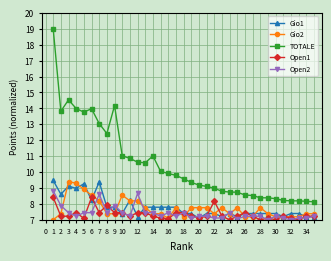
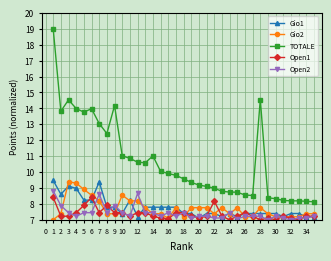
  {
    "Gio1": {
      "1": 9.5,
      "2": 8.6,
      "3": 9.1,
      "4": 9.0,
-     "5": 9.3,
+     "5": 8.2,
      "6": 8.2,
      "7": 9.4,
      "12": 7.2,
      "14": 7.8,
      "16": 7.8,
      "28": 7.4,
      "30": 7.4,
      "32": 7.4
    },
    "Gio2": {
      "1": 7.0,
      "3": 9.4,
      "4": 9.3,
      "5": 8.9,
      "7": 8.2,
      "10": 8.5,
      "12": 8.2,
      "18": 7.2,
      "20": 7.8,
      "28": 7.8
    },
    "TOTALE": {
      "1": 19.0,
      "2": 13.8,
      "3": 14.5,
      "4": 14.0,
      "5": 13.8,
      "6": 14.0,
      "7": 13.0,
      "8": 12.4,
      "9": 14.2,
      "10": 11.0,
      "12": 10.6,
      "14": 11.0,
      "16": 9.9,
      "18": 9.6,
      "20": 9.2,
      "22": 9.0,
      "24": 8.7,
      "26": 8.6,
-     "28": 8.4,
+     "28": 14.5,
      "30": 8.3,
      "32": 8.2,
      "34": 8.2
    },
    "Open1": {
      "1": 8.4,
      "3": 7.2,
      "4": 7.5,
-     "5": 7.1,
+     "5": 7.9,
      "7": 7.5,
      "12": 7.5,
      "22": 8.2,
      "24": 7.0,
      "28": 7.0,
      "30": 7.0
    },
    "Open2": {
      "1": 8.8,
      "2": 7.9,
      "3": 7.4,
      "4": 7.2,
      "5": 7.4,
      "6": 7.4,
      "7": 8.6,
      "12": 8.7,
      "16": 7.4,
      "22": 7.1,
      "28": 7.2
    }
  }
